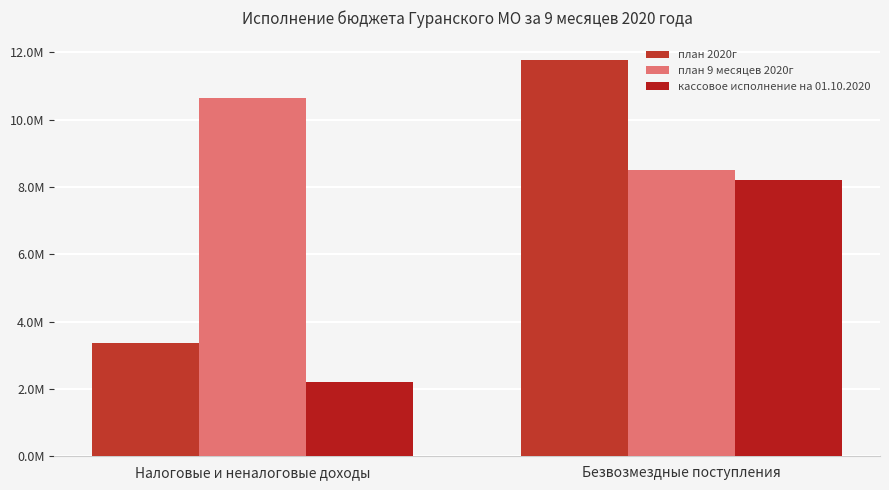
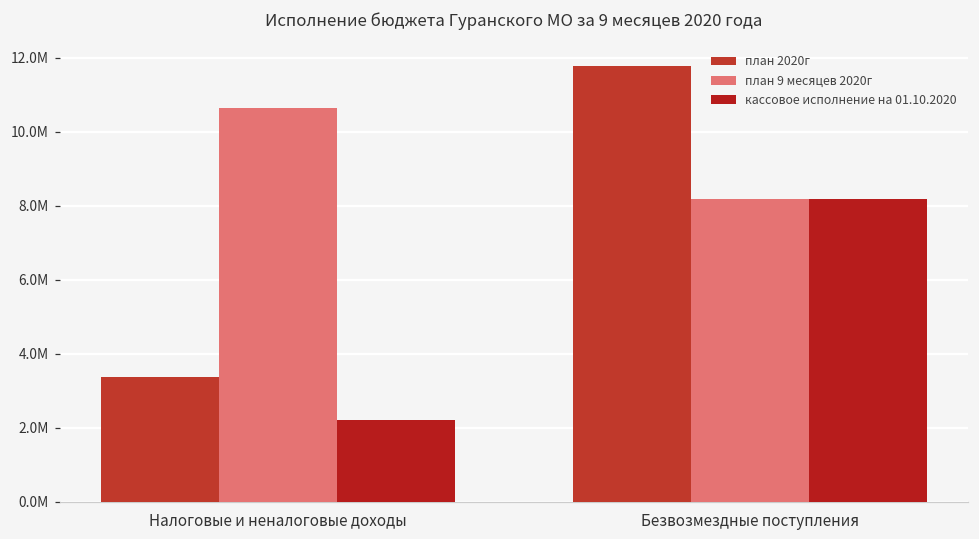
  {
    "план 9 месяцев 2020г": {
      "Налоговые и неналоговые доходы": 10600000,
-     "Безвозмездные поступления": 8500000
+     "Безвозмездные поступления": 8200000
    }
  }
